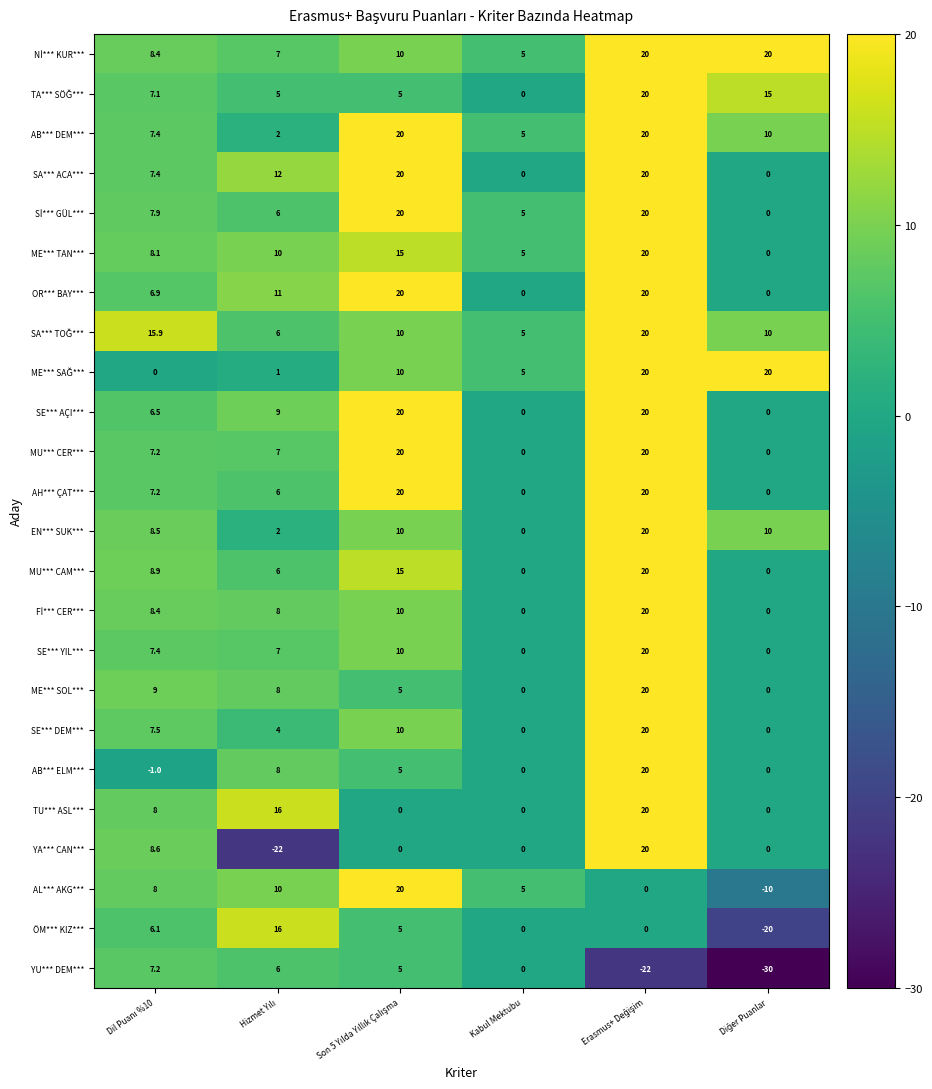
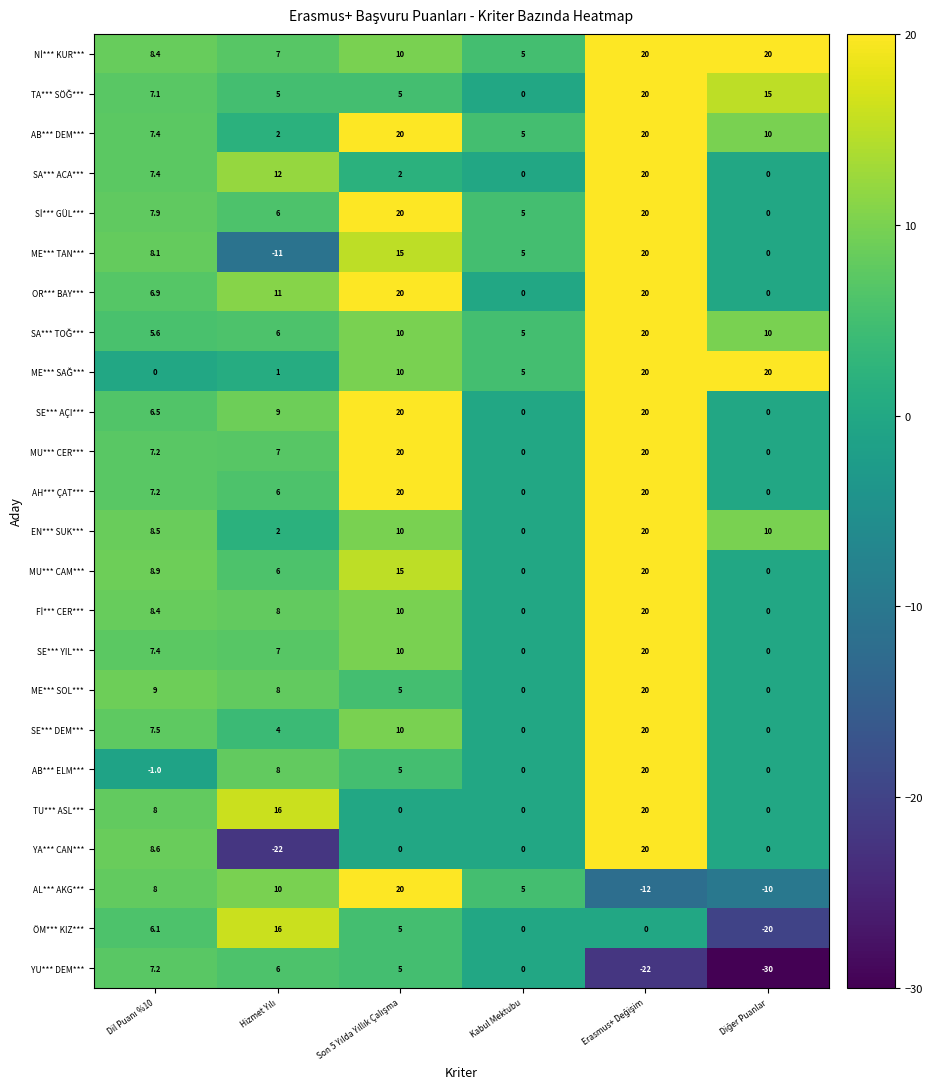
  {
    "Nİ*** KUR***": {
      "Dil Puanı %10": 8.4,
      "Hizmet Yılı": 7,
      "Son 5 Yılda Yıllık Çalışma": 10,
      "Kabul Mektubu": 5,
      "Erasmus+ Değişim": 20,
      "Diğer Puanlar": 20
    },
    "TA*** SÖĞ***": {
      "Dil Puanı %10": 7.1,
      "Hizmet Yılı": 5,
      "Son 5 Yılda Yıllık Çalışma": 5,
      "Kabul Mektubu": 0,
      "Erasmus+ Değişim": 20,
      "Diğer Puanlar": 15
    },
    "AB*** DEM***": {
      "Dil Puanı %10": 7.4,
      "Hizmet Yılı": 2,
      "Son 5 Yılda Yıllık Çalışma": 20,
      "Kabul Mektubu": 5,
      "Erasmus+ Değişim": 20,
      "Diğer Puanlar": 10
    },
    "SA*** ACA***": {
      "Dil Puanı %10": 7.4,
      "Hizmet Yılı": 12,
-     "Son 5 Yılda Yıllık Çalışma": 20,
+     "Son 5 Yılda Yıllık Çalışma": 2,
      "Kabul Mektubu": 0,
      "Erasmus+ Değişim": 20,
      "Diğer Puanlar": 0
    },
    "Sİ*** GÜL***": {
      "Dil Puanı %10": 7.9,
      "Hizmet Yılı": 6,
      "Son 5 Yılda Yıllık Çalışma": 20,
      "Kabul Mektubu": 5,
      "Erasmus+ Değişim": 20,
      "Diğer Puanlar": 0
    },
    "ME*** TAN***": {
      "Dil Puanı %10": 8.1,
-     "Hizmet Yılı": 10,
+     "Hizmet Yılı": -11,
      "Son 5 Yılda Yıllık Çalışma": 15,
      "Kabul Mektubu": 5,
      "Erasmus+ Değişim": 20,
      "Diğer Puanlar": 0
    },
    "OR*** BAY***": {
      "Dil Puanı %10": 6.9,
      "Hizmet Yılı": 11,
      "Son 5 Yılda Yıllık Çalışma": 20,
      "Kabul Mektubu": 0,
      "Erasmus+ Değişim": 20,
      "Diğer Puanlar": 0
    },
    "SA*** TOĞ***": {
-     "Dil Puanı %10": 15.9,
+     "Dil Puanı %10": 5.6,
      "Hizmet Yılı": 6,
      "Son 5 Yılda Yıllık Çalışma": 10,
      "Kabul Mektubu": 5,
      "Erasmus+ Değişim": 20,
      "Diğer Puanlar": 10
    },
    "ME*** SAĞ***": {
      "Dil Puanı %10": 0,
      "Hizmet Yılı": 1,
      "Son 5 Yılda Yıllık Çalışma": 10,
      "Kabul Mektubu": 5,
      "Erasmus+ Değişim": 20,
      "Diğer Puanlar": 20
    },
    "SE*** AÇI***": {
      "Dil Puanı %10": 6.5,
      "Hizmet Yılı": 9,
      "Son 5 Yılda Yıllık Çalışma": 20,
      "Kabul Mektubu": 0,
      "Erasmus+ Değişim": 20,
      "Diğer Puanlar": 0
    },
    "MU*** CER***": {
      "Dil Puanı %10": 7.2,
      "Hizmet Yılı": 7,
      "Son 5 Yılda Yıllık Çalışma": 20,
      "Kabul Mektubu": 0,
      "Erasmus+ Değişim": 20,
      "Diğer Puanlar": 0
    },
    "AH*** ÇAT***": {
      "Dil Puanı %10": 7.2,
      "Hizmet Yılı": 6,
      "Son 5 Yılda Yıllık Çalışma": 20,
      "Kabul Mektubu": 0,
      "Erasmus+ Değişim": 20,
      "Diğer Puanlar": 0
    },
    "EN*** SUK***": {
      "Dil Puanı %10": 8.5,
      "Hizmet Yılı": 2,
      "Son 5 Yılda Yıllık Çalışma": 10,
      "Kabul Mektubu": 0,
      "Erasmus+ Değişim": 20,
      "Diğer Puanlar": 10
    },
    "MU*** CAM***": {
      "Dil Puanı %10": 8.9,
      "Hizmet Yılı": 6,
      "Son 5 Yılda Yıllık Çalışma": 15,
      "Kabul Mektubu": 0,
      "Erasmus+ Değişim": 20,
      "Diğer Puanlar": 0
    },
    "Fİ*** CER***": {
      "Dil Puanı %10": 8.4,
      "Hizmet Yılı": 8,
      "Son 5 Yılda Yıllık Çalışma": 10,
      "Kabul Mektubu": 0,
      "Erasmus+ Değişim": 20,
      "Diğer Puanlar": 0
    },
    "SE*** YIL***": {
      "Dil Puanı %10": 7.4,
      "Hizmet Yılı": 7,
      "Son 5 Yılda Yıllık Çalışma": 10,
      "Kabul Mektubu": 0,
      "Erasmus+ Değişim": 20,
      "Diğer Puanlar": 0
    },
    "ME*** SOL***": {
      "Dil Puanı %10": 9,
      "Hizmet Yılı": 8,
      "Son 5 Yılda Yıllık Çalışma": 5,
      "Kabul Mektubu": 0,
      "Erasmus+ Değişim": 20,
      "Diğer Puanlar": 0
    },
    "SE*** DEM***": {
      "Dil Puanı %10": 7.5,
      "Hizmet Yılı": 4,
      "Son 5 Yılda Yıllık Çalışma": 10,
      "Kabul Mektubu": 0,
      "Erasmus+ Değişim": 20,
      "Diğer Puanlar": 0
    },
    "AB*** ELM***": {
      "Dil Puanı %10": -1.0,
      "Hizmet Yılı": 8,
      "Son 5 Yılda Yıllık Çalışma": 5,
      "Kabul Mektubu": 0,
      "Erasmus+ Değişim": 20,
      "Diğer Puanlar": 0
    },
    "TU*** ASL***": {
      "Dil Puanı %10": 8,
      "Hizmet Yılı": 16,
      "Son 5 Yılda Yıllık Çalışma": 0,
      "Kabul Mektubu": 0,
      "Erasmus+ Değişim": 20,
      "Diğer Puanlar": 0
    },
    "YA*** CAN***": {
      "Dil Puanı %10": 8.6,
      "Hizmet Yılı": -22,
      "Son 5 Yılda Yıllık Çalışma": 0,
      "Kabul Mektubu": 0,
      "Erasmus+ Değişim": 20,
      "Diğer Puanlar": 0
    },
    "AL*** AKG***": {
      "Dil Puanı %10": 8,
      "Hizmet Yılı": 10,
      "Son 5 Yılda Yıllık Çalışma": 20,
      "Kabul Mektubu": 5,
-     "Erasmus+ Değişim": 0,
+     "Erasmus+ Değişim": -12,
      "Diğer Puanlar": -10
    },
    "ÖM*** KIZ***": {
      "Dil Puanı %10": 6.1,
      "Hizmet Yılı": 16,
      "Son 5 Yılda Yıllık Çalışma": 5,
      "Kabul Mektubu": 0,
      "Erasmus+ Değişim": 0,
      "Diğer Puanlar": -20
    },
    "YU*** DEM***": {
      "Dil Puanı %10": 7.2,
      "Hizmet Yılı": 6,
      "Son 5 Yılda Yıllık Çalışma": 5,
      "Kabul Mektubu": 0,
      "Erasmus+ Değişim": -22,
      "Diğer Puanlar": -30
    }
  }
